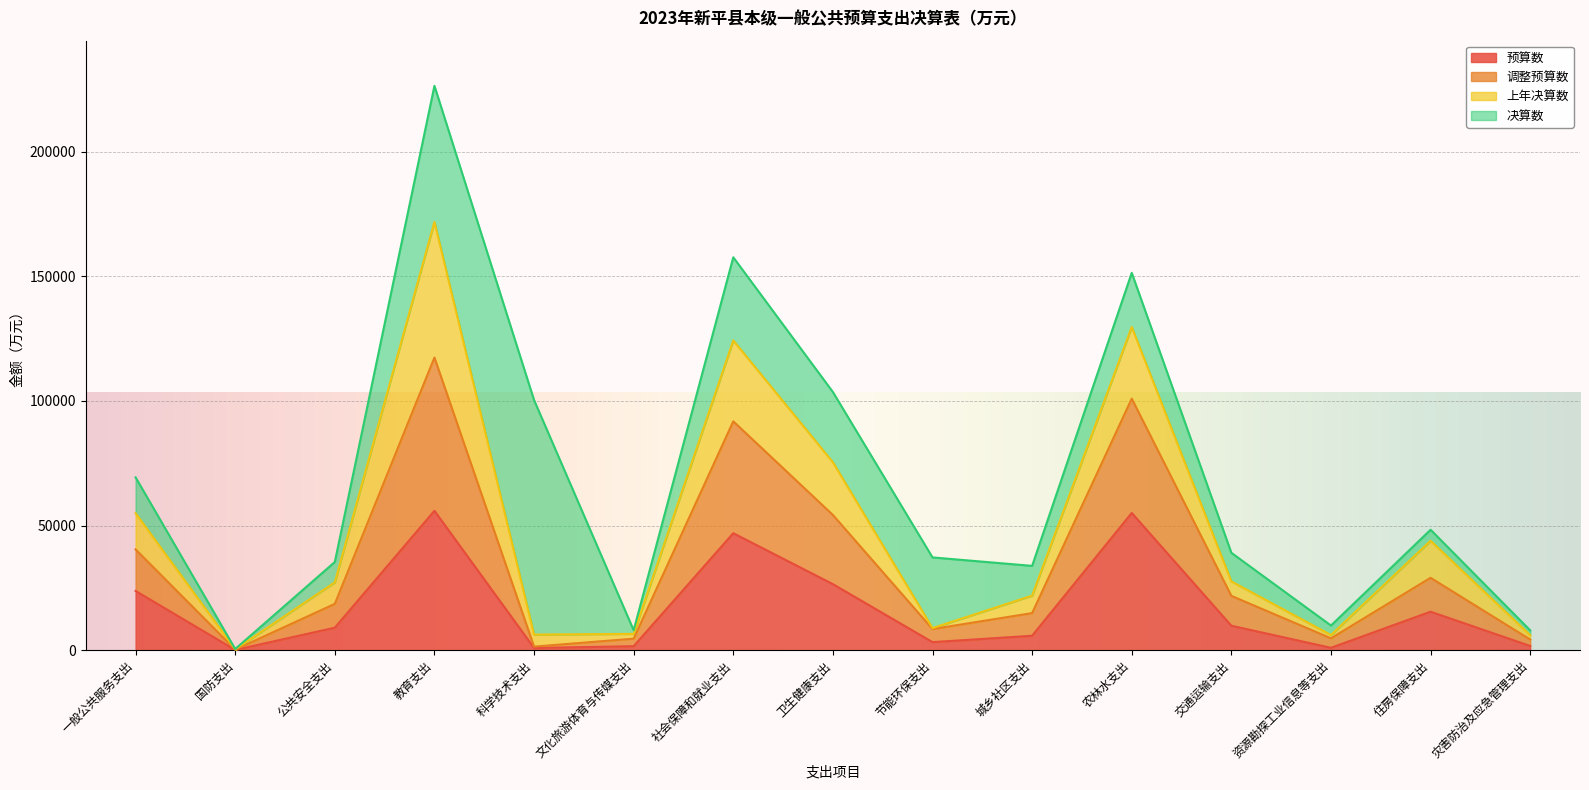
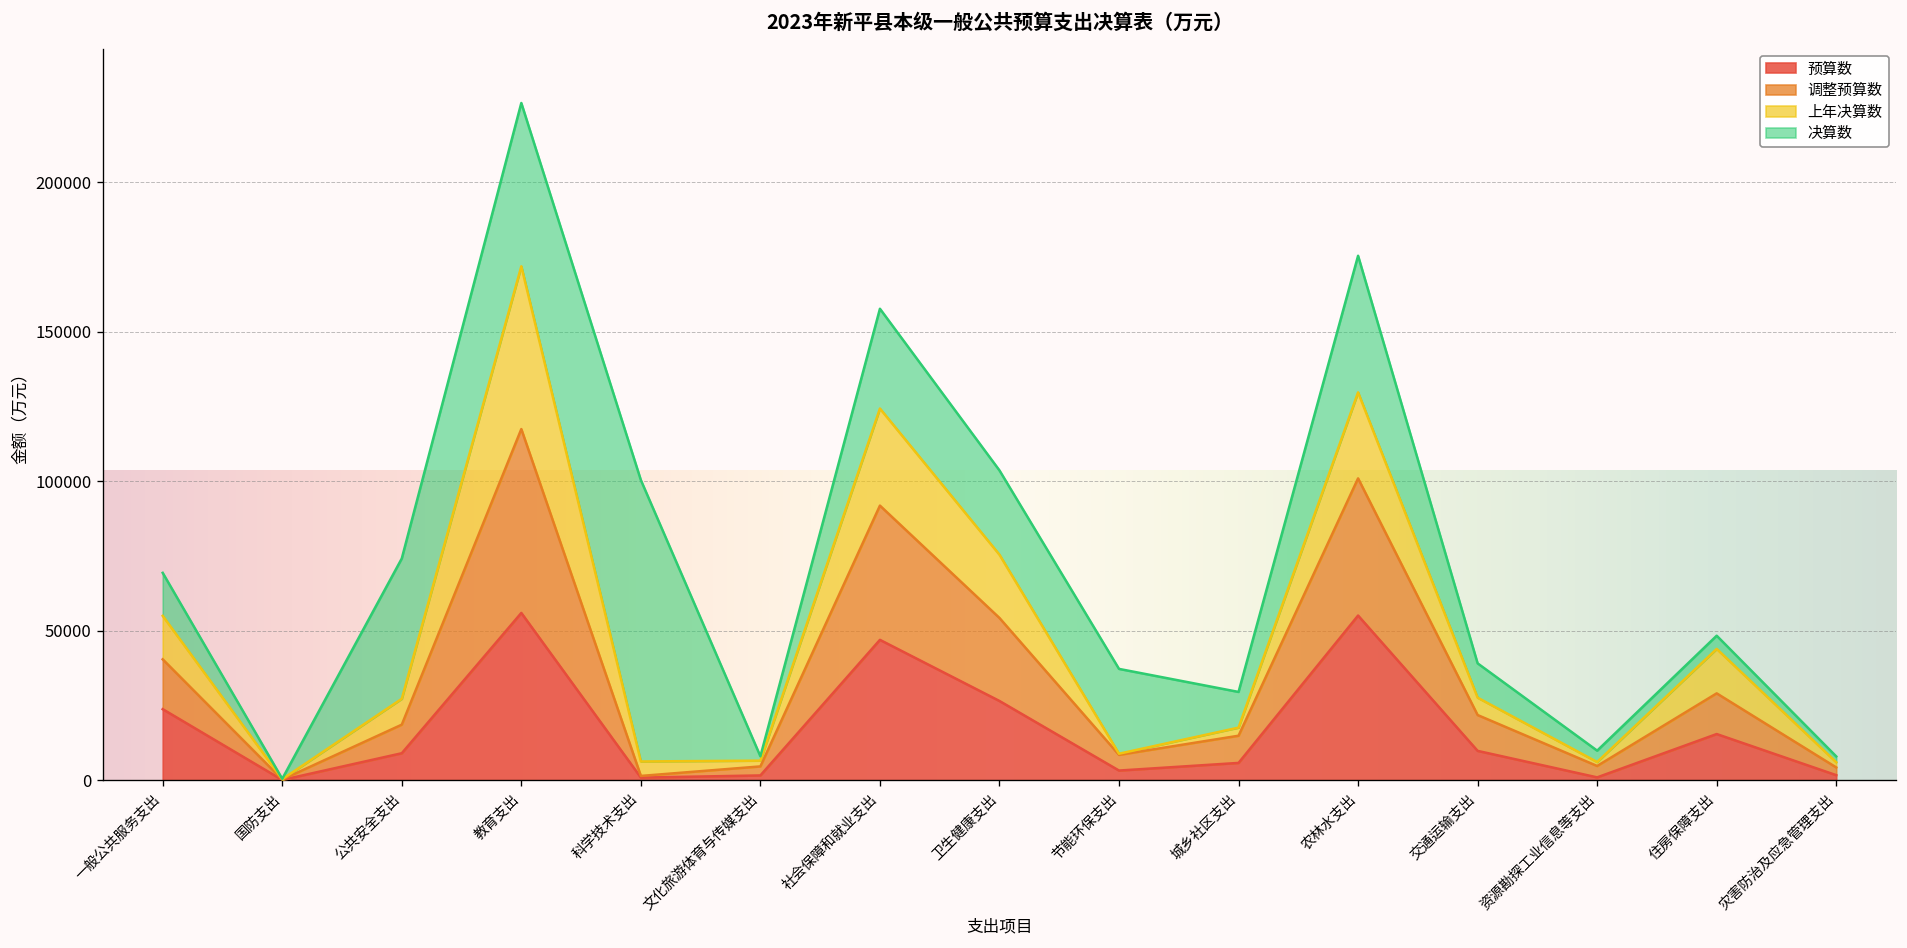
  {
    "上年决算数": {
      "一般公共服务支出": 15000,
      "公共安全支出": 9000,
      "教育支出": 54000,
      "科学技术支出": 5000,
      "文化旅游体育与传媒支出": 2000,
      "社会保障和就业支出": 32000,
      "卫生健康支出": 21000,
-     "城乡社区支出": 7000,
+     "城乡社区支出": 3000,
      "农林水支出": 29000,
      "交通运输支出": 6000,
      "资源勘探工业信息等支出": 1000,
      "住房保障支出": 15000,
      "灾害防治及应急管理支出": 2000
    },
    "决算数": {
      "一般公共服务支出": 14000,
-     "公共安全支出": 8000,
+     "公共安全支出": 47000,
      "教育支出": 55000,
      "科学技术支出": 94000,
      "文化旅游体育与传媒支出": 1000,
      "社会保障和就业支出": 33000,
      "卫生健康支出": 28000,
      "节能环保支出": 28000,
      "城乡社区支出": 12000,
-     "农林水支出": 22000,
+     "农林水支出": 46000,
      "交通运输支出": 11000,
      "资源勘探工业信息等支出": 4000,
      "住房保障支出": 4000,
      "灾害防治及应急管理支出": 2000
    }
  }
